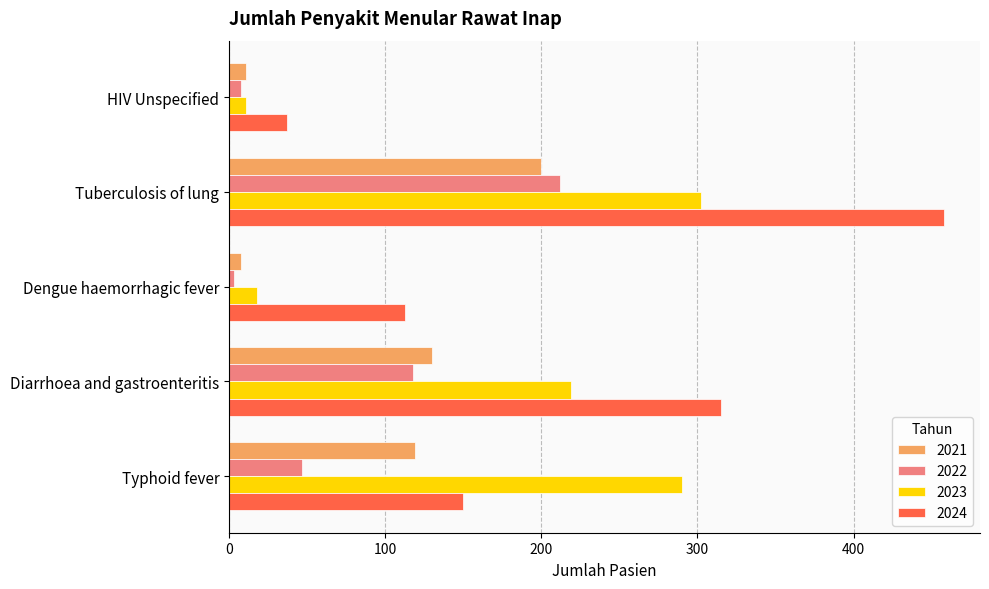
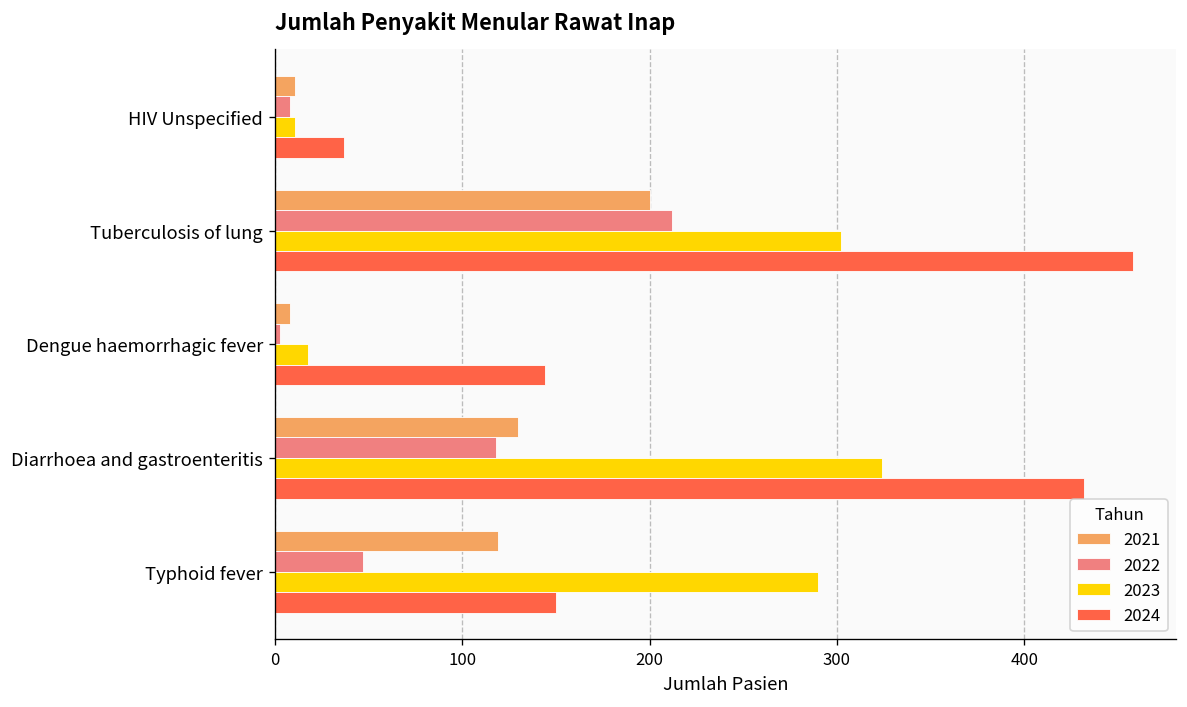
  {
    "2023": {
      "HIV Unspecified": 11,
      "Tuberculosis of lung": 302,
      "Dengue haemorrhagic fever": 18,
-     "Diarrhoea and gastroenteritis": 219,
+     "Diarrhoea and gastroenteritis": 324,
      "Typhoid fever": 290
    },
    "2024": {
      "HIV Unspecified": 37,
      "Tuberculosis of lung": 458,
-     "Dengue haemorrhagic fever": 113,
-     "Diarrhoea and gastroenteritis": 315,
+     "Dengue haemorrhagic fever": 144,
+     "Diarrhoea and gastroenteritis": 432,
      "Typhoid fever": 150
    }
  }
